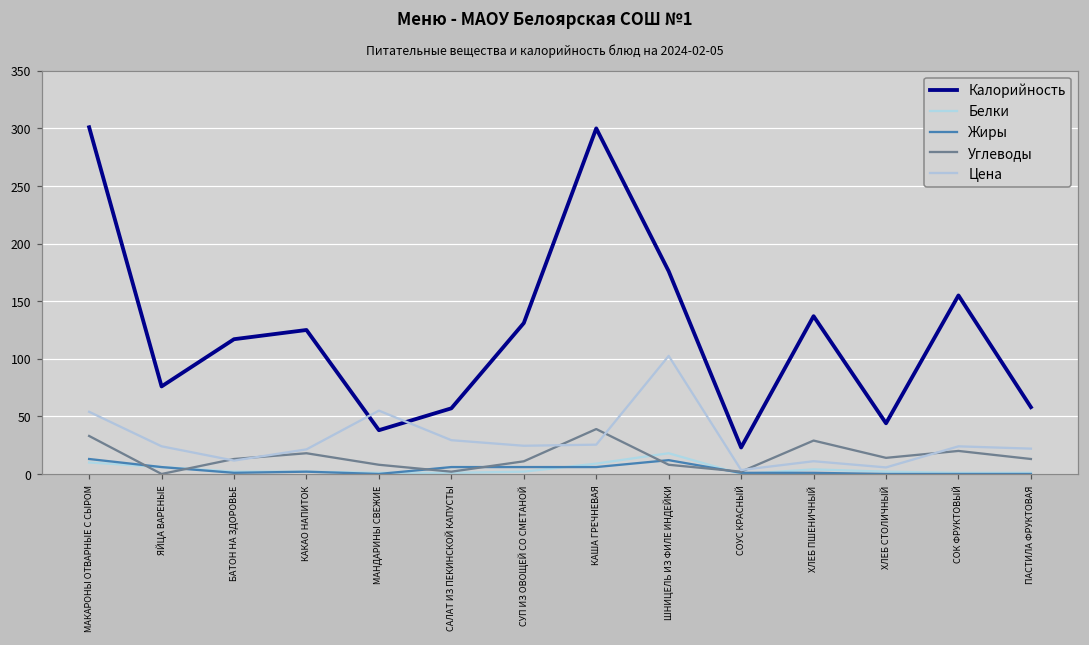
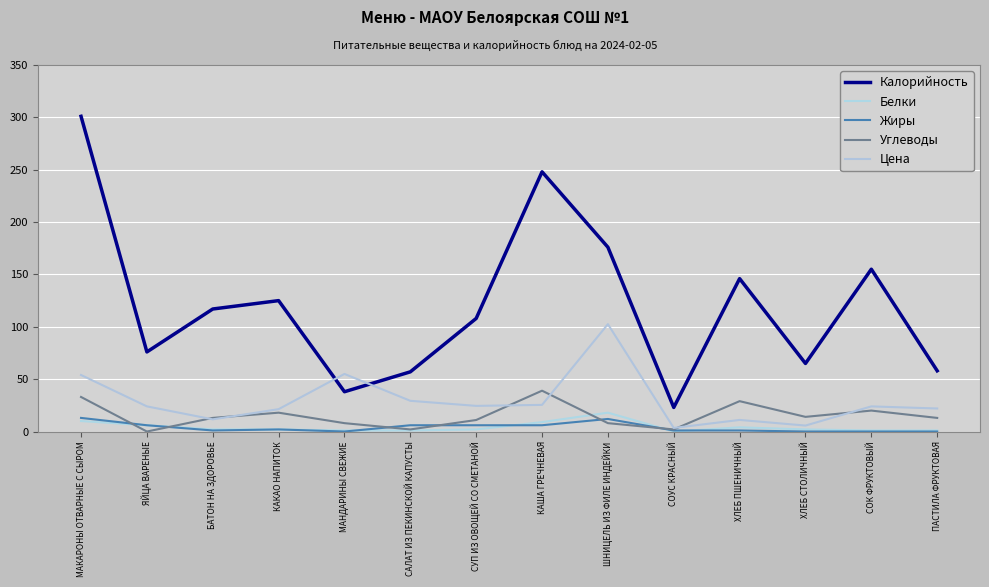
  {
    "Калорийность": {
      "МАКАРОНЫ ОТВАРНЫЕ С СЫРОМ": 301,
      "ЯЙЦА ВАРЕНЫЕ": 76,
      "БАТОН НА ЗДОРОВЬЕ": 117,
      "КАКАО НАПИТОК": 125,
      "МАНДАРИНЫ СВЕЖИЕ": 38,
      "САЛАТ ИЗ ПЕКИНСКОЙ КАПУСТЫ": 57,
-     "СУП ИЗ ОВОЩЕЙ СО СМЕТАНОЙ": 131,
-     "КАША ГРЕЧНЕВАЯ": 300,
+     "СУП ИЗ ОВОЩЕЙ СО СМЕТАНОЙ": 108,
+     "КАША ГРЕЧНЕВАЯ": 248,
      "ШНИЦЕЛЬ ИЗ ФИЛЕ ИНДЕЙКИ": 176,
      "СОУС КРАСНЫЙ": 23,
-     "ХЛЕБ ПШЕНИЧНЫЙ": 137,
-     "ХЛЕБ СТОЛИЧНЫЙ": 44,
+     "ХЛЕБ ПШЕНИЧНЫЙ": 146,
+     "ХЛЕБ СТОЛИЧНЫЙ": 65,
      "СОК ФРУКТОВЫЙ": 155,
      "ПАСТИЛА ФРУКТОВАЯ": 58
    }
  }
